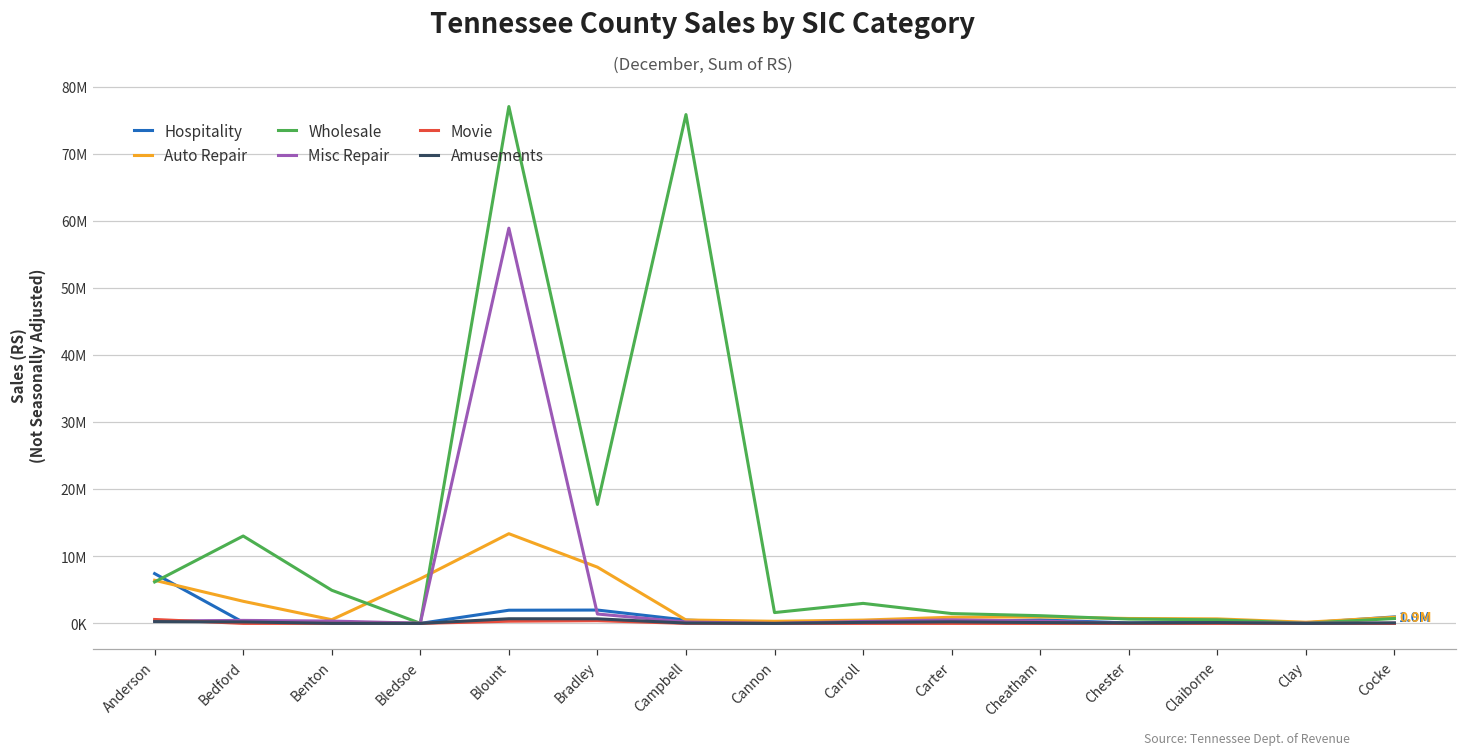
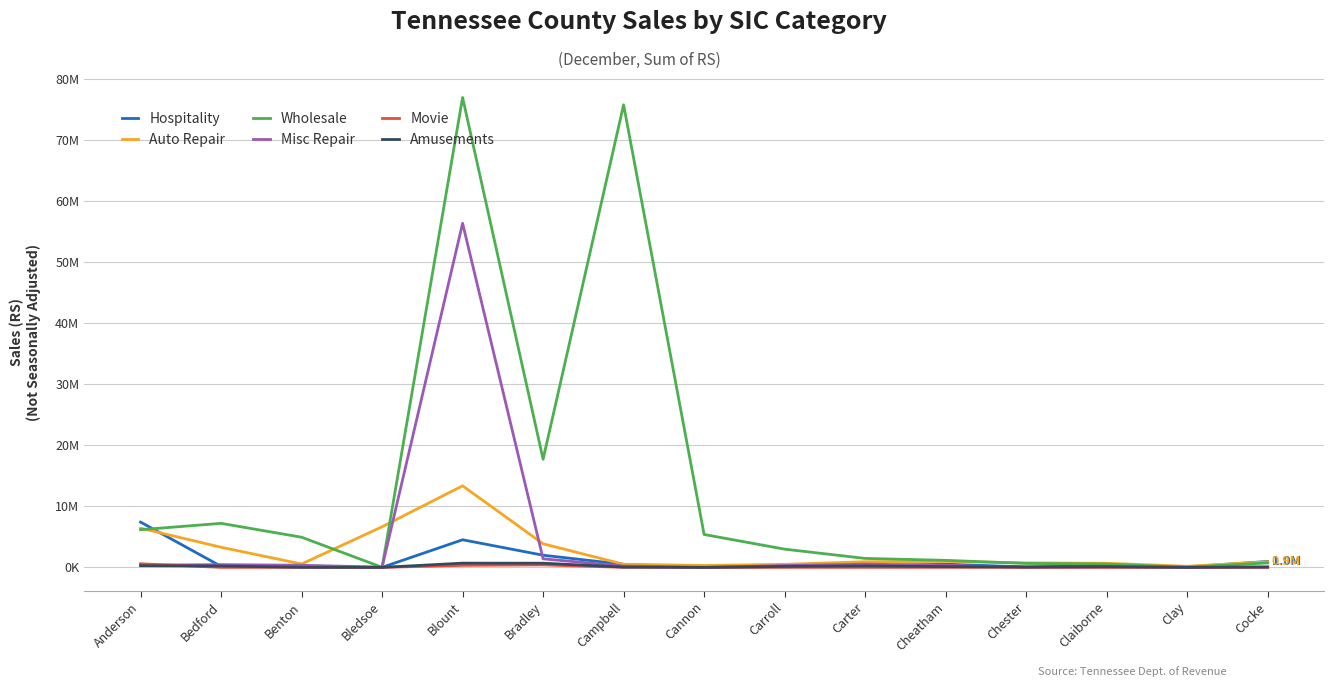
  {
    "Hospitality": {
      "Anderson": 7000000,
-     "Blount": 2000000,
+     "Blount": 5000000,
      "Bradley": 2000000
    },
    "Auto Repair": {
      "Bedford": 3000000,
      "Bledsoe": 7000000,
      "Blount": 13000000,
-     "Bradley": 8000000
+     "Bradley": 4000000
    },
    "Wholesale": {
-     "Bedford": 13000000,
+     "Bedford": 7000000,
      "Benton": 5000000,
      "Blount": 77000000,
      "Bradley": 18000000,
      "Campbell": 76000000,
-     "Cannon": 2000000,
+     "Cannon": 5000000,
      "Carroll": 3000000,
      "Carter": 1000000
    },
    "Misc Repair": {
-     "Blount": 59000000,
+     "Blount": 56000000,
      "Bradley": 1000000
    }
  }
